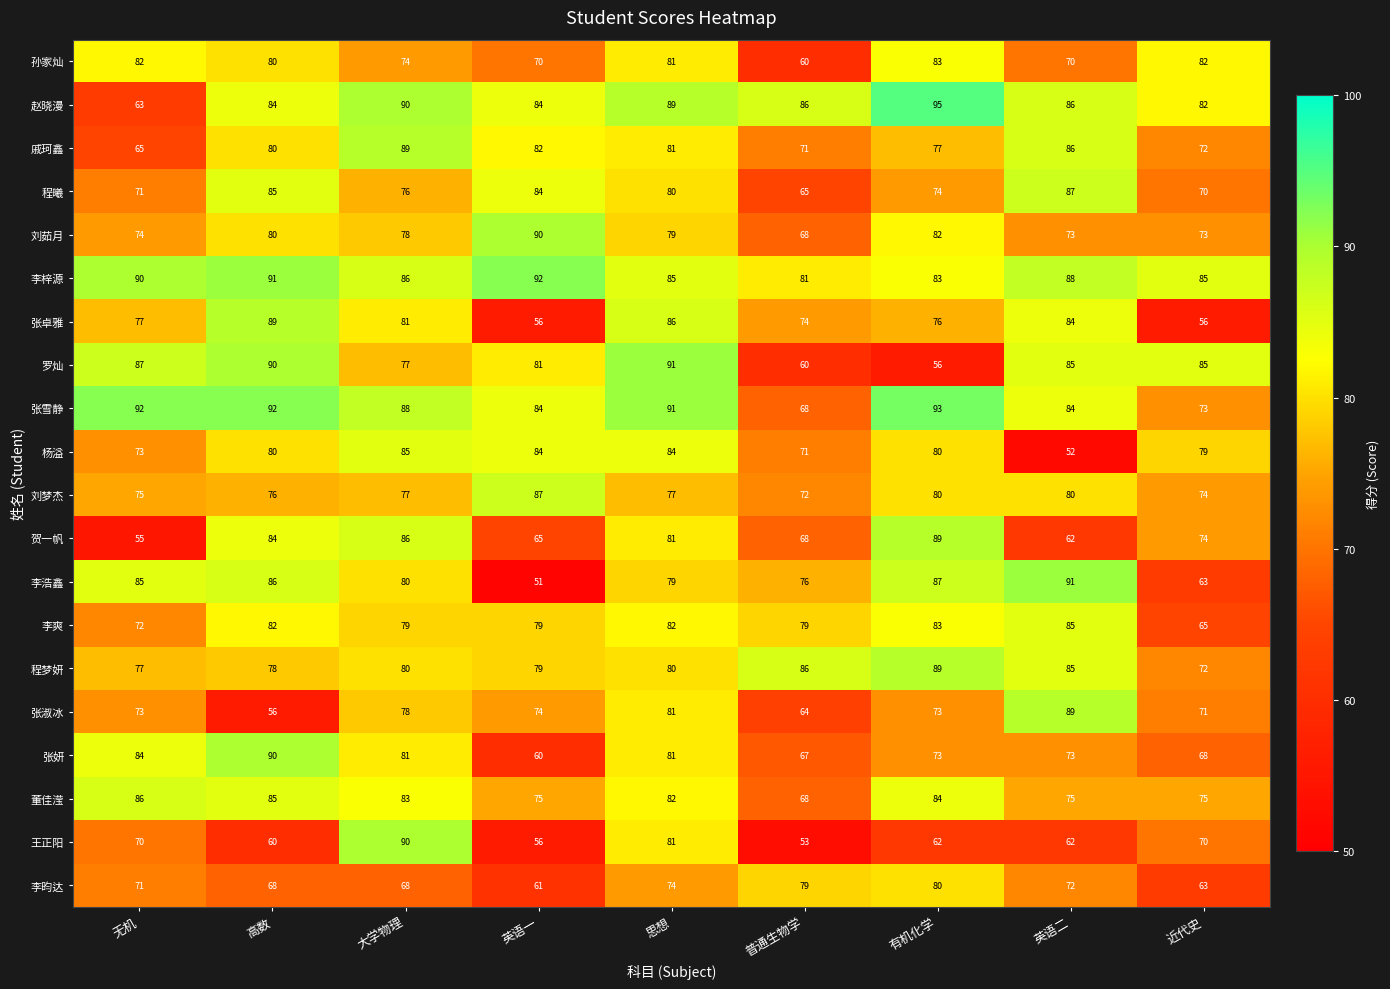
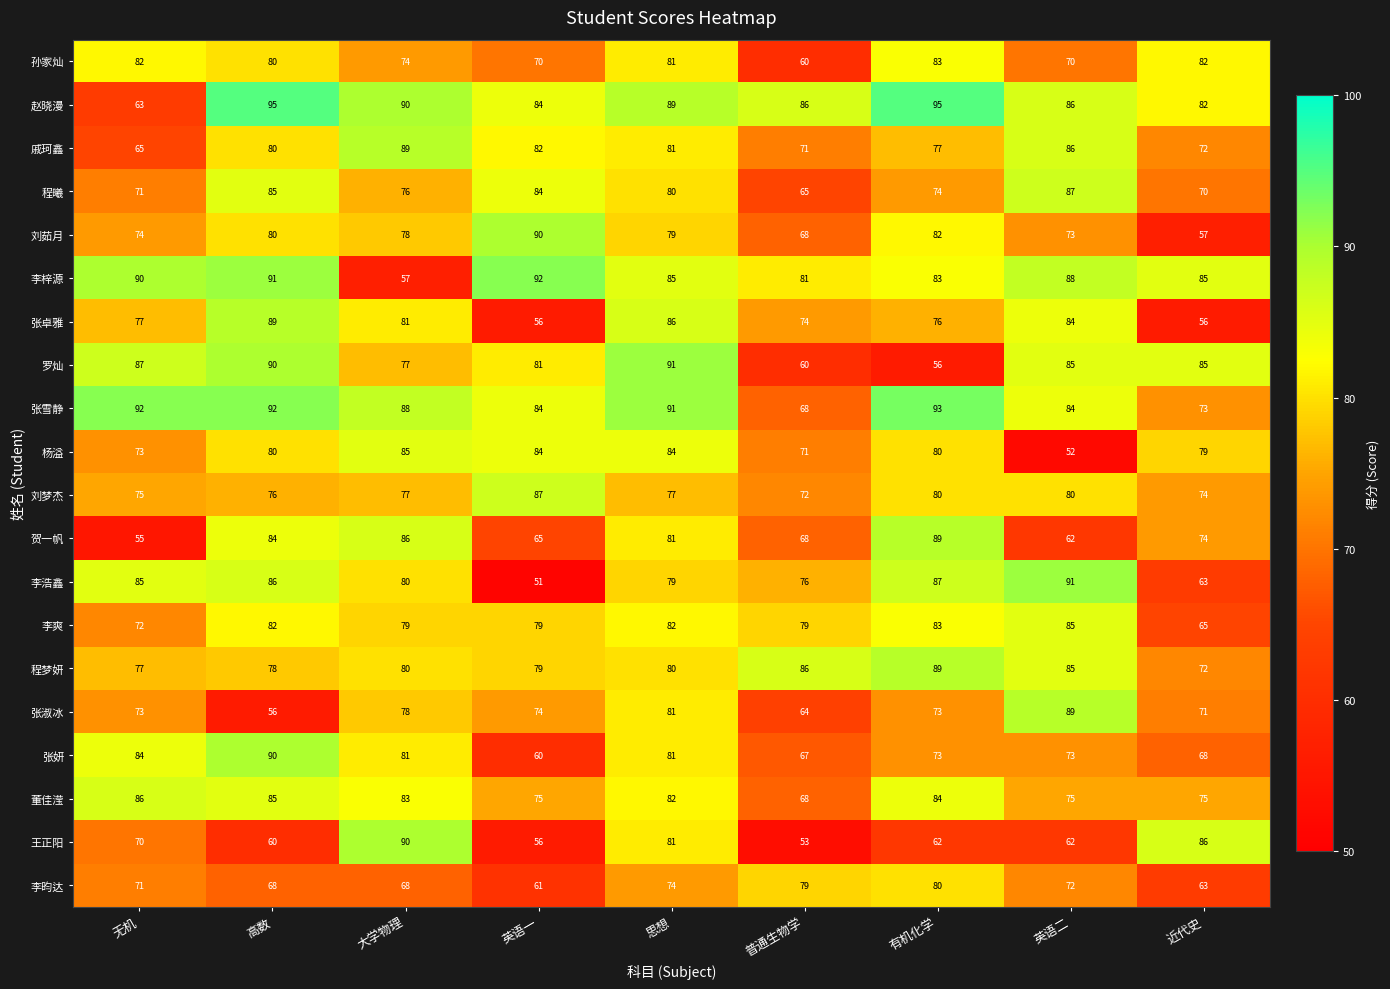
  {
    "孙家灿": {
      "无机": 82,
      "高数": 80,
      "大学物理": 74,
      "英语一": 70,
      "思想": 81,
      "普通生物学": 60,
      "有机化学": 83,
      "英语二": 70,
      "近代史": 82
    },
    "赵晓漫": {
      "无机": 63,
-     "高数": 84,
+     "高数": 95,
      "大学物理": 90,
      "英语一": 84,
      "思想": 89,
      "普通生物学": 86,
      "有机化学": 95,
      "英语二": 86,
      "近代史": 82
    },
    "戚珂鑫": {
      "无机": 65,
      "高数": 80,
      "大学物理": 89,
      "英语一": 82,
      "思想": 81,
      "普通生物学": 71,
      "有机化学": 77,
      "英语二": 86,
      "近代史": 72
    },
    "程曦": {
      "无机": 71,
      "高数": 85,
      "大学物理": 76,
      "英语一": 84,
      "思想": 80,
      "普通生物学": 65,
      "有机化学": 74,
      "英语二": 87,
      "近代史": 70
    },
    "刘茹月": {
      "无机": 74,
      "高数": 80,
      "大学物理": 78,
      "英语一": 90,
      "思想": 79,
      "普通生物学": 68,
      "有机化学": 82,
      "英语二": 73,
-     "近代史": 73
+     "近代史": 57
    },
    "李梓源": {
      "无机": 90,
      "高数": 91,
-     "大学物理": 86,
+     "大学物理": 57,
      "英语一": 92,
      "思想": 85,
      "普通生物学": 81,
      "有机化学": 83,
      "英语二": 88,
      "近代史": 85
    },
    "张卓雅": {
      "无机": 77,
      "高数": 89,
      "大学物理": 81,
      "英语一": 56,
      "思想": 86,
      "普通生物学": 74,
      "有机化学": 76,
      "英语二": 84,
      "近代史": 56
    },
    "罗灿": {
      "无机": 87,
      "高数": 90,
      "大学物理": 77,
      "英语一": 81,
      "思想": 91,
      "普通生物学": 60,
      "有机化学": 56,
      "英语二": 85,
      "近代史": 85
    },
    "张雪静": {
      "无机": 92,
      "高数": 92,
      "大学物理": 88,
      "英语一": 84,
      "思想": 91,
      "普通生物学": 68,
      "有机化学": 93,
      "英语二": 84,
      "近代史": 73
    },
    "杨溢": {
      "无机": 73,
      "高数": 80,
      "大学物理": 85,
      "英语一": 84,
      "思想": 84,
      "普通生物学": 71,
      "有机化学": 80,
      "英语二": 52,
      "近代史": 79
    },
    "刘梦杰": {
      "无机": 75,
      "高数": 76,
      "大学物理": 77,
      "英语一": 87,
      "思想": 77,
      "普通生物学": 72,
      "有机化学": 80,
      "英语二": 80,
      "近代史": 74
    },
    "贺一帆": {
      "无机": 55,
      "高数": 84,
      "大学物理": 86,
      "英语一": 65,
      "思想": 81,
      "普通生物学": 68,
      "有机化学": 89,
      "英语二": 62,
      "近代史": 74
    },
    "李浩鑫": {
      "无机": 85,
      "高数": 86,
      "大学物理": 80,
      "英语一": 51,
      "思想": 79,
      "普通生物学": 76,
      "有机化学": 87,
      "英语二": 91,
      "近代史": 63
    },
    "李爽": {
      "无机": 72,
      "高数": 82,
      "大学物理": 79,
      "英语一": 79,
      "思想": 82,
      "普通生物学": 79,
      "有机化学": 83,
      "英语二": 85,
      "近代史": 65
    },
    "程梦妍": {
      "无机": 77,
      "高数": 78,
      "大学物理": 80,
      "英语一": 79,
      "思想": 80,
      "普通生物学": 86,
      "有机化学": 89,
      "英语二": 85,
      "近代史": 72
    },
    "张淑冰": {
      "无机": 73,
      "高数": 56,
      "大学物理": 78,
      "英语一": 74,
      "思想": 81,
      "普通生物学": 64,
      "有机化学": 73,
      "英语二": 89,
      "近代史": 71
    },
    "张妍": {
      "无机": 84,
      "高数": 90,
      "大学物理": 81,
      "英语一": 60,
      "思想": 81,
      "普通生物学": 67,
      "有机化学": 73,
      "英语二": 73,
      "近代史": 68
    },
    "董佳滢": {
      "无机": 86,
      "高数": 85,
      "大学物理": 83,
      "英语一": 75,
      "思想": 82,
      "普通生物学": 68,
      "有机化学": 84,
      "英语二": 75,
      "近代史": 75
    },
    "王正阳": {
      "无机": 70,
      "高数": 60,
      "大学物理": 90,
      "英语一": 56,
      "思想": 81,
      "普通生物学": 53,
      "有机化学": 62,
      "英语二": 62,
-     "近代史": 70
+     "近代史": 86
    },
    "李昀达": {
      "无机": 71,
      "高数": 68,
      "大学物理": 68,
      "英语一": 61,
      "思想": 74,
      "普通生物学": 79,
      "有机化学": 80,
      "英语二": 72,
      "近代史": 63
    }
  }
